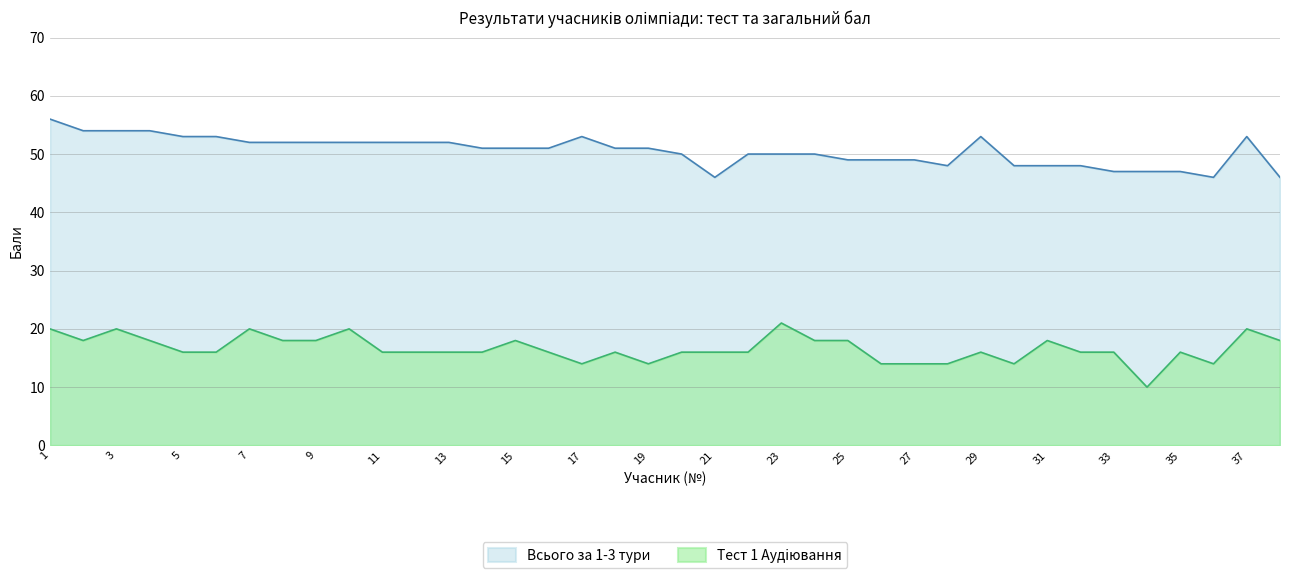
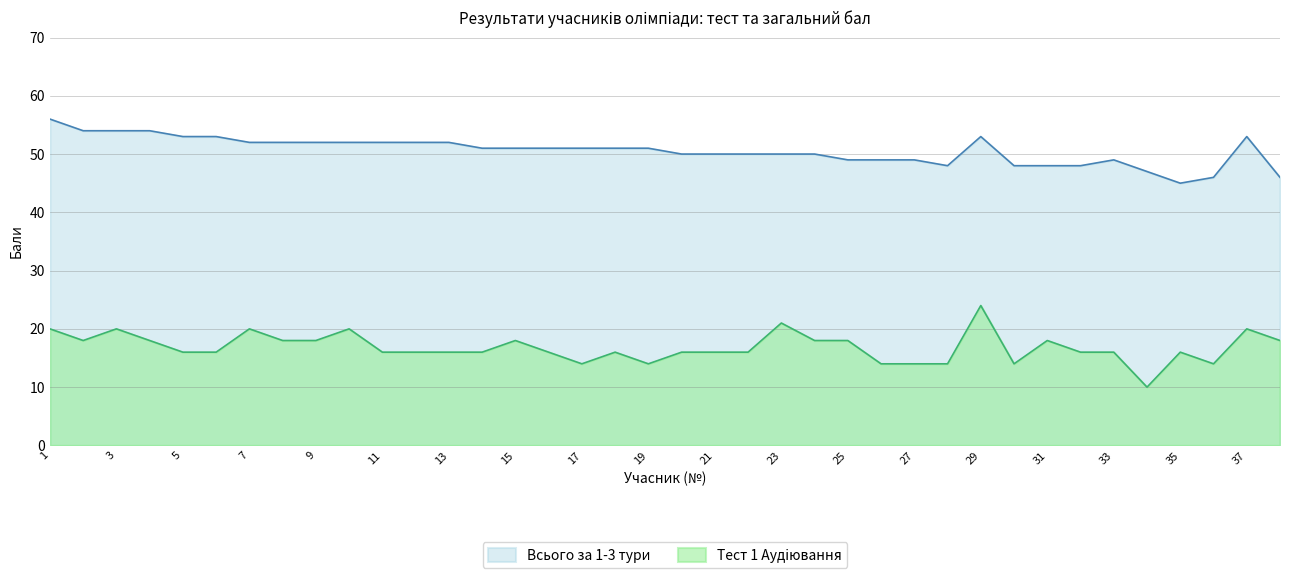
  {
    "Всього за 1-3 тури": {
      "1": 56,
      "3": 54,
      "5": 53,
      "7": 52,
      "9": 52,
      "11": 52,
      "13": 52,
      "15": 51,
-     "17": 53,
+     "17": 51,
      "19": 51,
-     "21": 46,
+     "21": 50,
      "23": 50,
      "25": 49,
      "27": 49,
      "29": 53,
      "31": 48,
-     "33": 47,
-     "35": 47,
+     "33": 49,
+     "35": 45,
      "37": 53
    },
    "Тест 1 Аудіювання": {
      "1": 20,
      "3": 20,
      "5": 16,
      "7": 20,
      "9": 18,
      "11": 16,
      "13": 16,
      "15": 18,
      "17": 14,
      "19": 14,
      "21": 16,
      "23": 21,
      "25": 18,
      "27": 14,
-     "29": 16,
+     "29": 24,
      "31": 18,
      "33": 16,
      "35": 16,
      "37": 20
    }
  }
